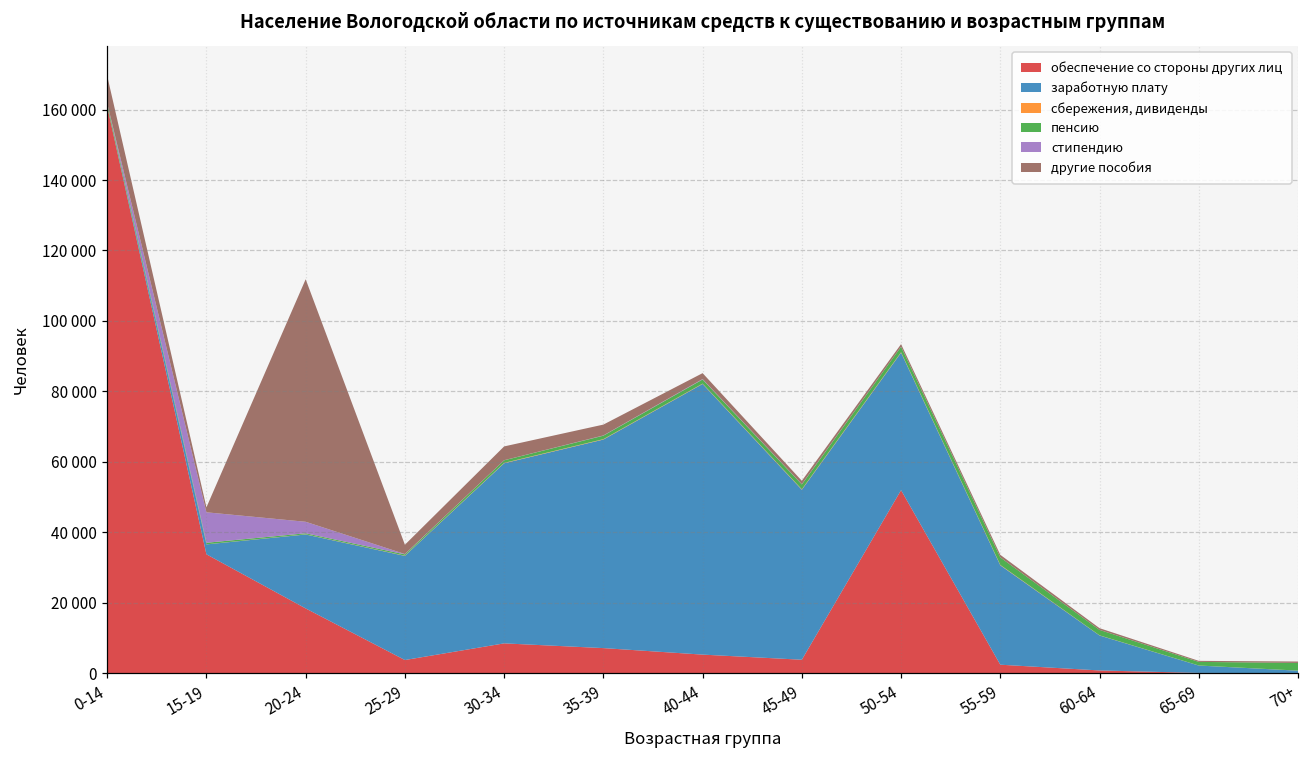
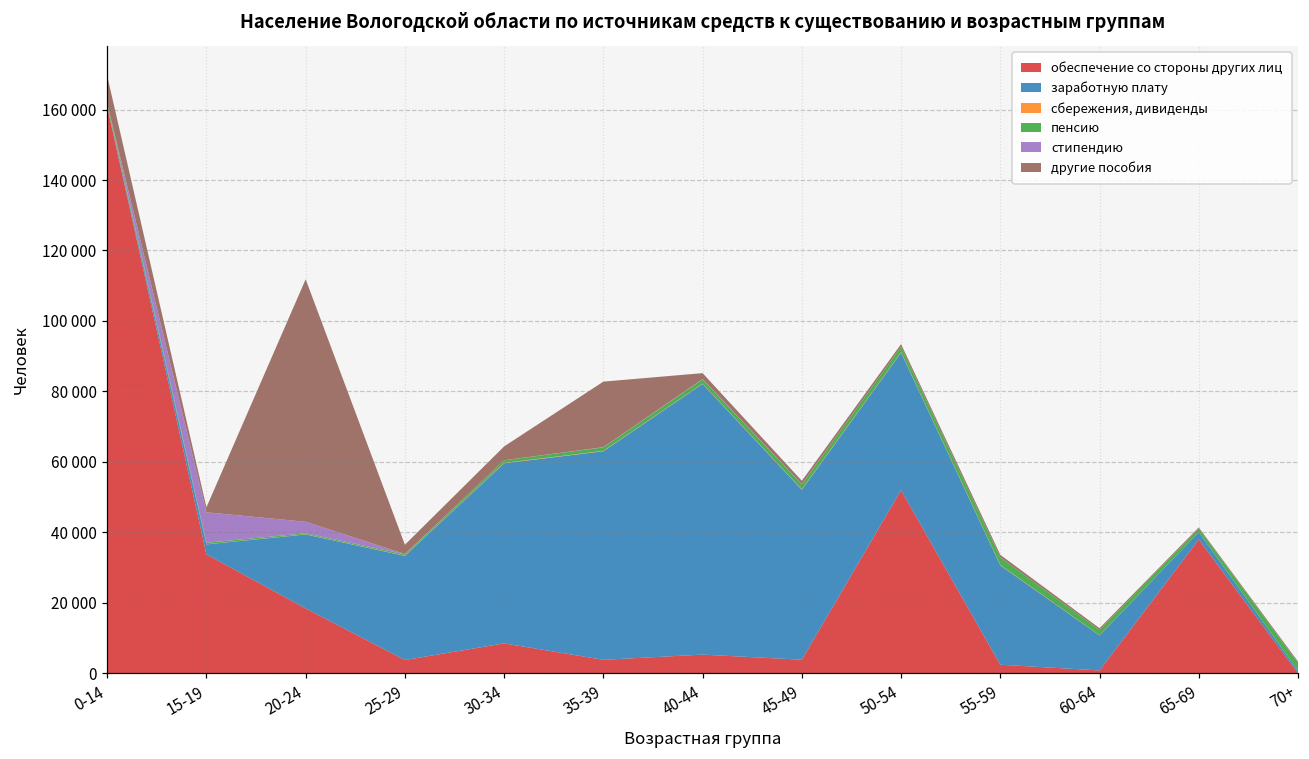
  {
    "обеспечение со стороны других лиц": {
      "15-19": 34000,
      "20-24": 18000,
      "25-29": 4000,
      "30-34": 9000,
-     "35-39": 7000,
+     "35-39": 4000,
      "40-44": 5000,
      "45-49": 4000,
      "50-54": 52000,
      "55-59": 2000,
      "60-64": 1000,
-     "65-69": 0
+     "65-69": 38000
    },
    "стипендию": {
      "15-19": 9000,
      "20-24": 3000
    },
    "другие пособия": {
      "0-14": 8000,
      "15-19": 1000,
      "20-24": 69000,
      "25-29": 3000,
      "30-34": 4000,
-     "35-39": 3000,
+     "35-39": 19000,
      "40-44": 2000,
      "45-49": 1000
    }
  }
